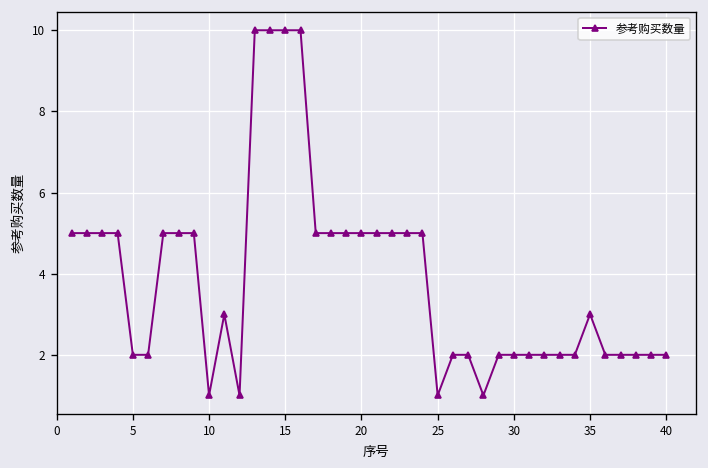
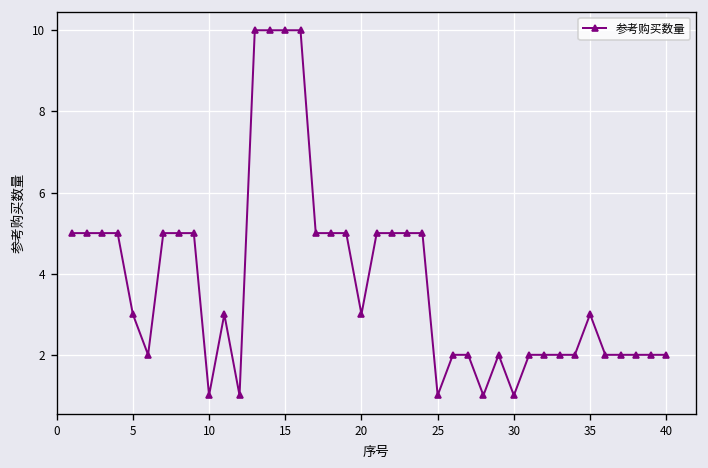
  {
-   "5": 2,
+   "5": 3,
    "10": 1,
    "15": 10,
-   "20": 5,
+   "20": 3,
    "25": 1,
-   "30": 2,
+   "30": 1,
    "35": 3,
    "40": 2
  }
